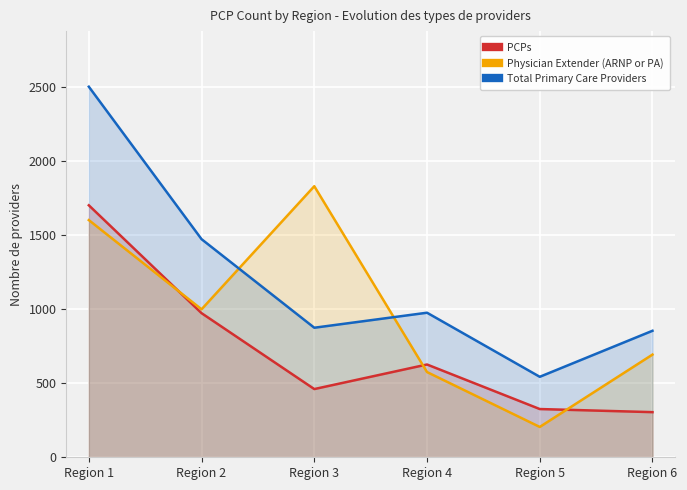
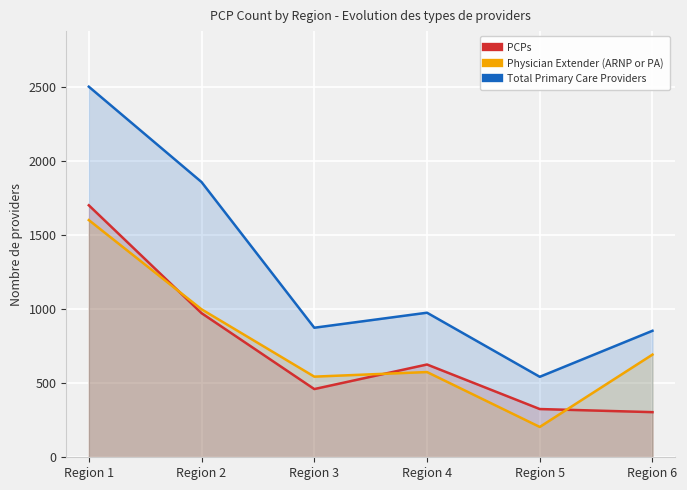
  {
    "PCPs": {
      "Region 1": 1700,
      "Region 2": 970,
      "Region 3": 460,
      "Region 4": 630,
      "Region 5": 330,
      "Region 6": 310
    },
    "Physician Extender (ARNP or PA)": {
      "Region 1": 1600,
      "Region 2": 1000,
-     "Region 3": 1830,
+     "Region 3": 550,
      "Region 4": 580,
      "Region 5": 210,
      "Region 6": 690
    },
    "Total Primary Care Providers": {
      "Region 1": 2500,
-     "Region 2": 1470,
+     "Region 2": 1860,
      "Region 3": 880,
      "Region 4": 980,
      "Region 5": 540,
      "Region 6": 860
    }
  }
